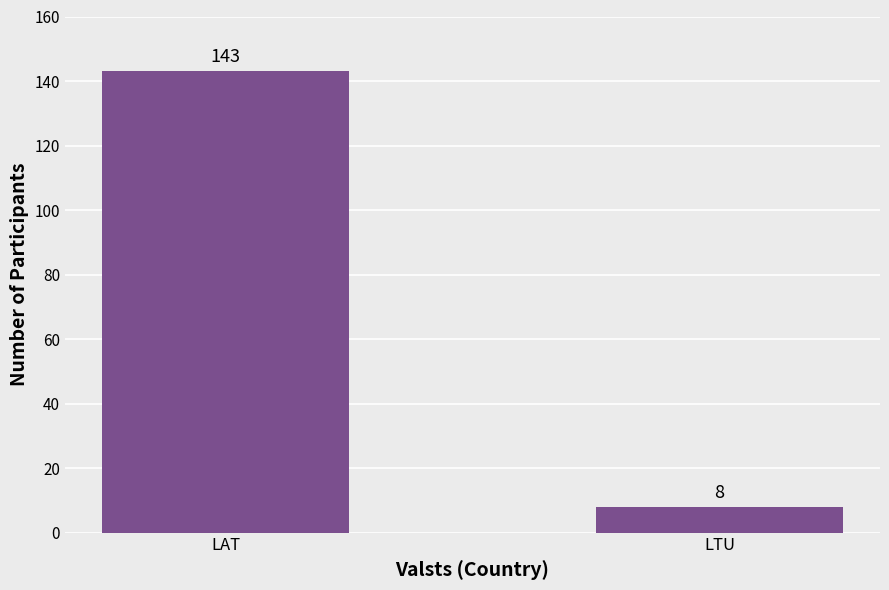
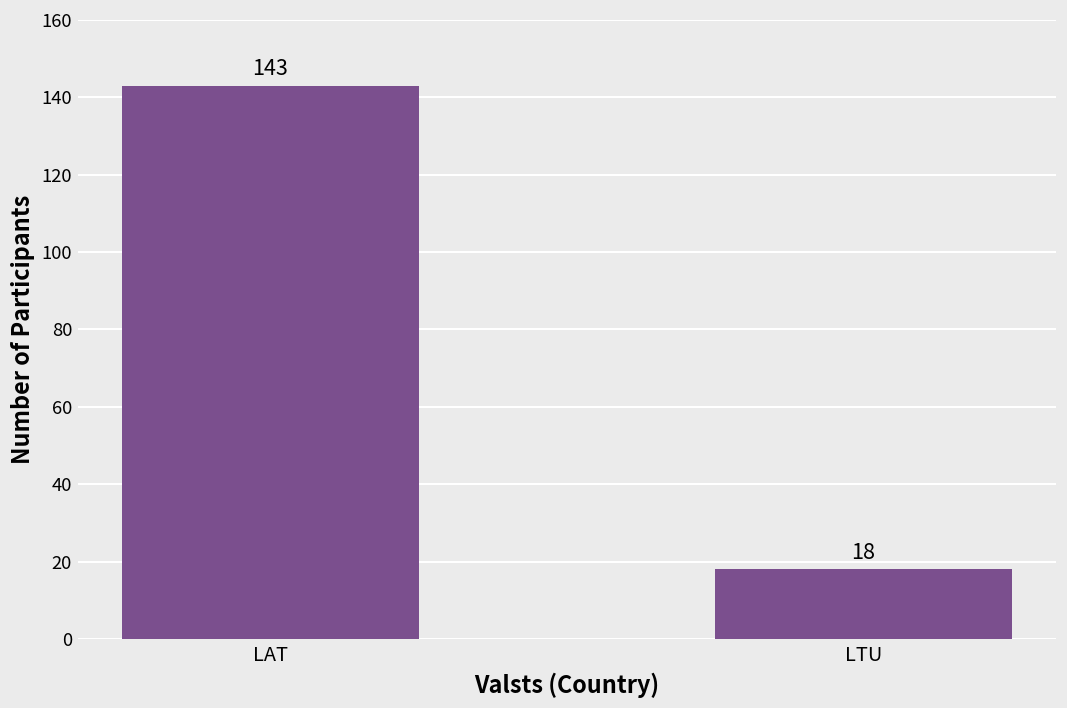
  {
    "LAT": 143,
-   "LTU": 8
+   "LTU": 18
  }
